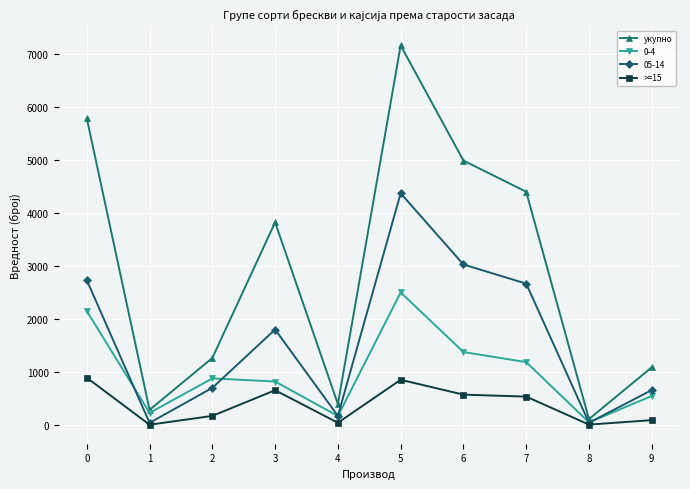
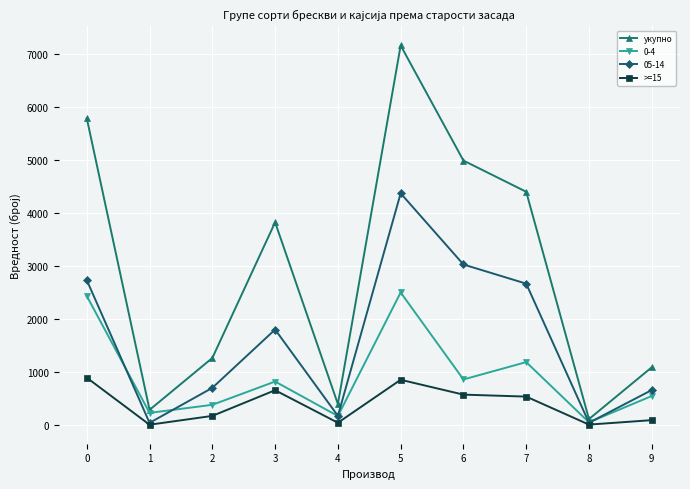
  {
    "0-4": {
-     "0": 2200,
+     "0": 2400,
      "1": 200,
-     "2": 900,
+     "2": 400,
      "3": 800,
      "5": 2500,
-     "6": 1400,
+     "6": 900,
      "7": 1200,
      "9": 600
    }
  }
